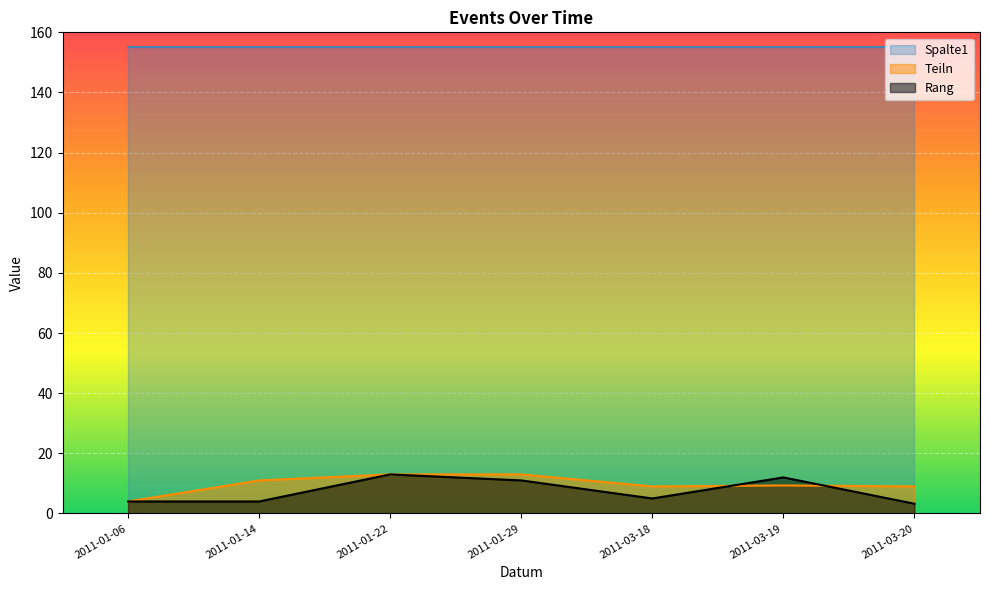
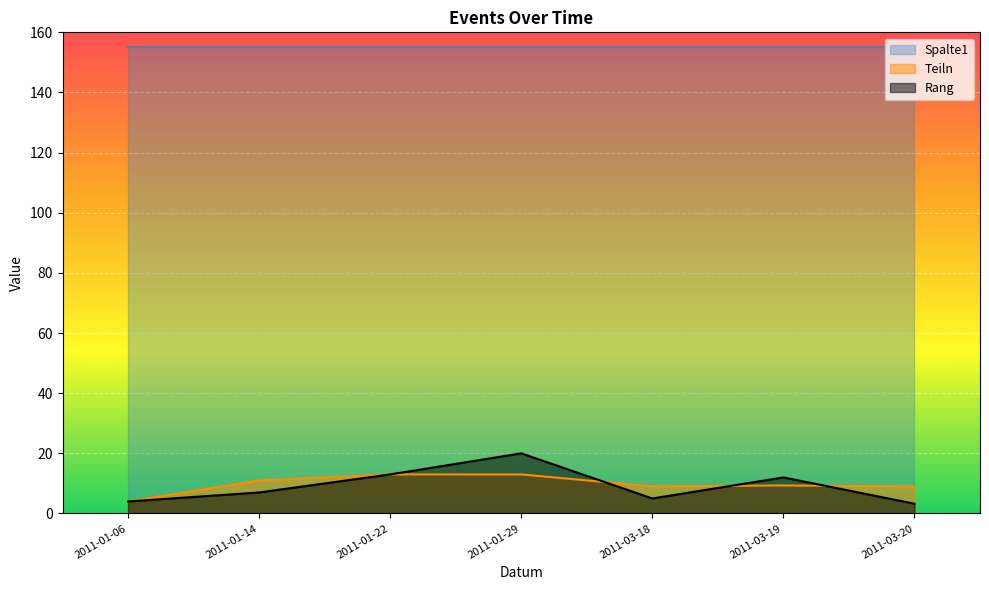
  {
    "Spalte1": {
      "2011-01-06": 155,
      "2011-01-14": 155,
      "2011-01-22": 155,
      "2011-01-29": 155,
      "2011-03-18": 155,
      "2011-03-19": 155
    },
    "Teiln": {
      "2011-01-14": 11,
      "2011-01-29": 13,
      "2011-03-18": 9,
      "2011-03-19": 9,
      "2011-03-20": 9
    },
    "Rang": {
-     "2011-01-14": 4,
-     "2011-01-29": 11,
+     "2011-01-14": 7,
+     "2011-01-29": 20,
      "2011-03-18": 5,
      "2011-03-19": 12,
      "2011-03-20": 3
    }
  }
